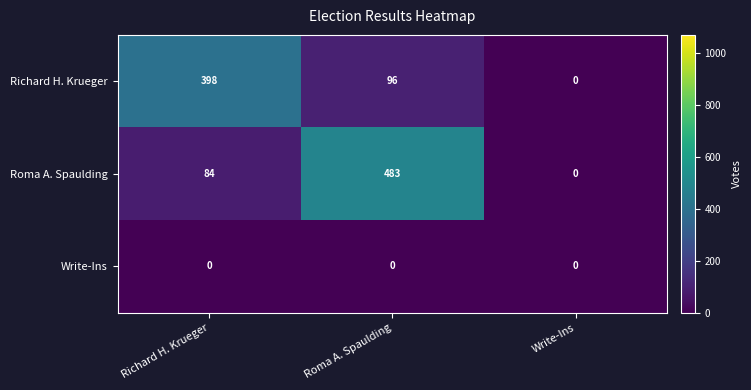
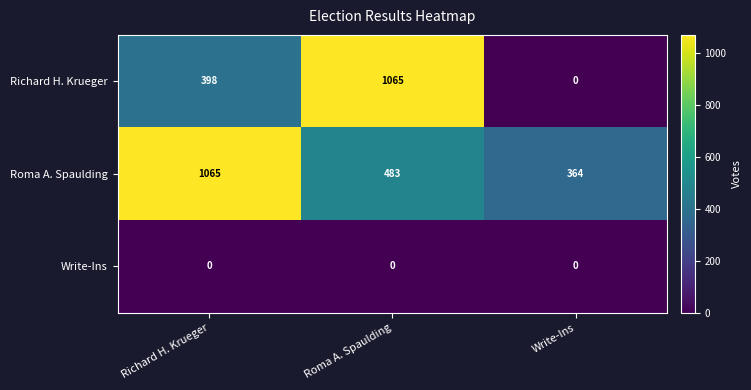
  {
    "Richard H. Krueger": {
      "Richard H. Krueger": 398,
-     "Roma A. Spaulding": 96,
+     "Roma A. Spaulding": 1065,
      "Write-Ins": 0
    },
    "Roma A. Spaulding": {
-     "Richard H. Krueger": 84,
+     "Richard H. Krueger": 1065,
      "Roma A. Spaulding": 483,
-     "Write-Ins": 0
+     "Write-Ins": 364
    },
    "Write-Ins": {
      "Richard H. Krueger": 0,
      "Roma A. Spaulding": 0,
      "Write-Ins": 0
    }
  }
